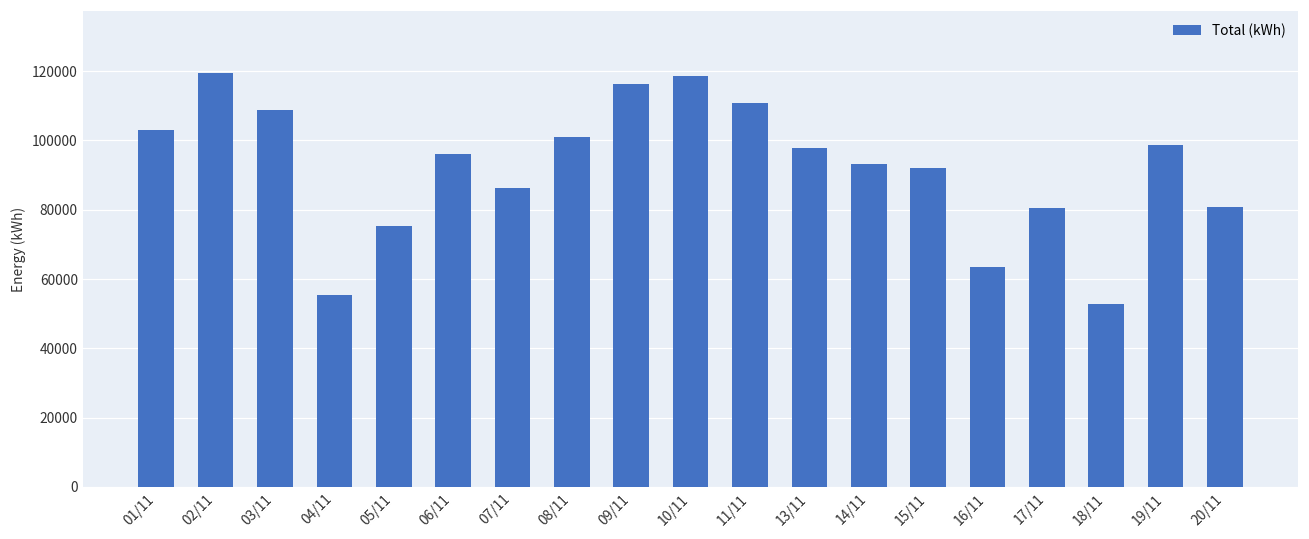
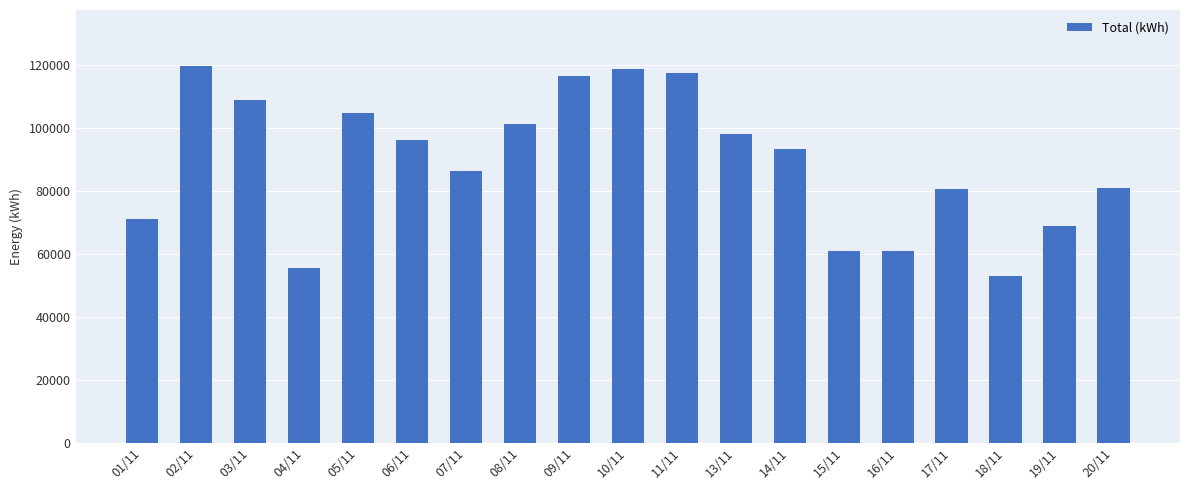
  {
-   "01/11": 103000,
+   "01/11": 71000,
    "02/11": 119000,
    "03/11": 109000,
    "04/11": 56000,
-   "05/11": 75000,
+   "05/11": 105000,
    "06/11": 96000,
    "07/11": 86000,
    "08/11": 101000,
    "09/11": 116000,
    "10/11": 119000,
-   "11/11": 111000,
+   "11/11": 117000,
    "13/11": 98000,
    "14/11": 93000,
-   "15/11": 92000,
-   "16/11": 63000,
+   "15/11": 61000,
+   "16/11": 61000,
    "17/11": 80000,
    "18/11": 53000,
-   "19/11": 99000,
+   "19/11": 69000,
    "20/11": 81000
  }
